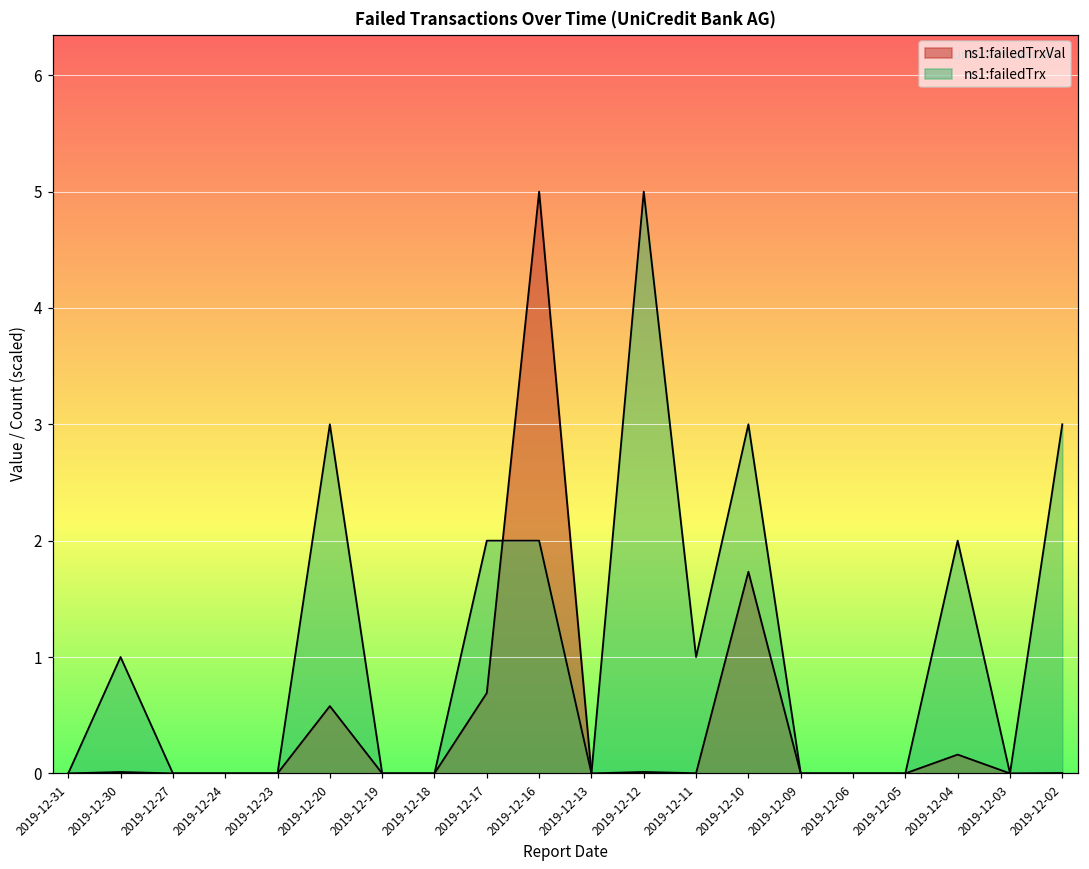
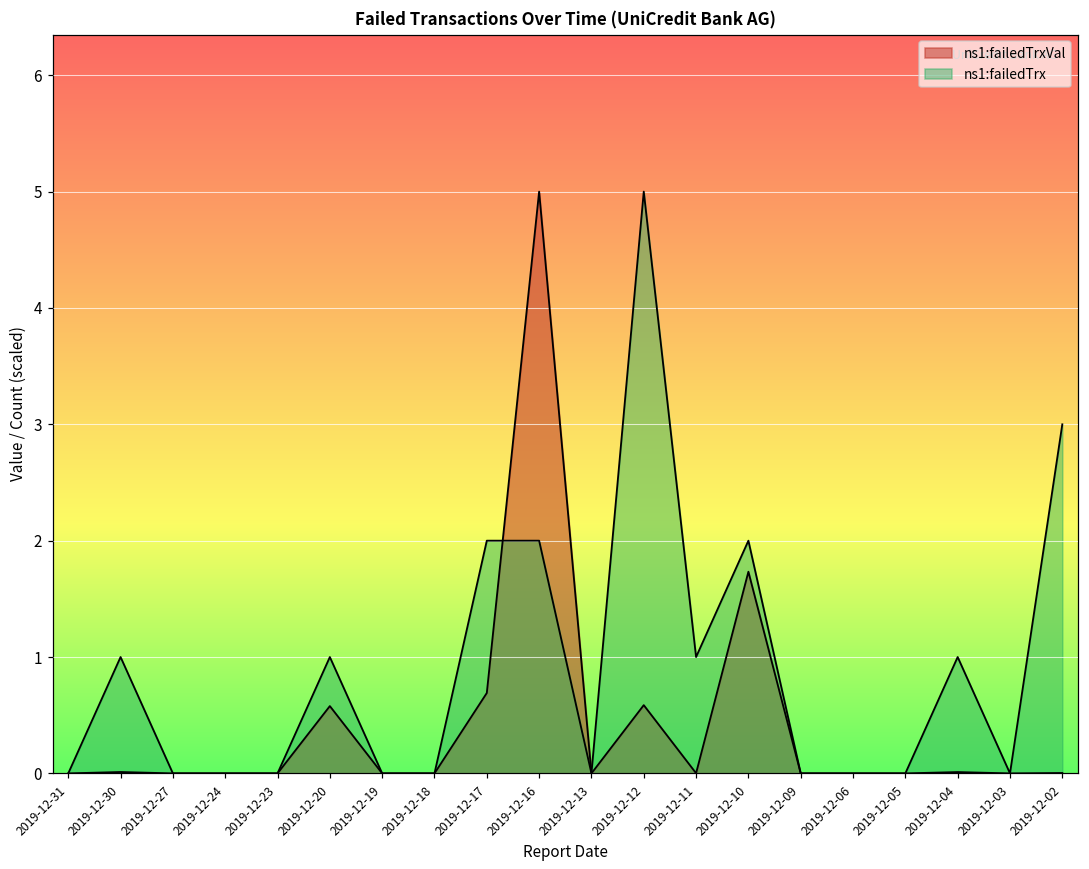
  {
    "ns1:failedTrxVal": {
      "2019-12-30": 0.01,
      "2019-12-20": 0.58,
      "2019-12-17": 0.69,
      "2019-12-16": 5.00,
-     "2019-12-12": 0.01,
+     "2019-12-12": 0.59,
      "2019-12-11": 0.00,
      "2019-12-10": 1.73,
-     "2019-12-04": 0.16,
+     "2019-12-04": 0.01,
      "2019-12-02": 0.00
    },
    "ns1:failedTrx": {
      "2019-12-30": 1,
-     "2019-12-20": 3,
+     "2019-12-20": 1,
      "2019-12-17": 2,
      "2019-12-16": 2,
      "2019-12-12": 5,
      "2019-12-11": 1,
-     "2019-12-10": 3,
-     "2019-12-04": 2,
+     "2019-12-10": 2,
+     "2019-12-04": 1,
      "2019-12-02": 3
    }
  }
